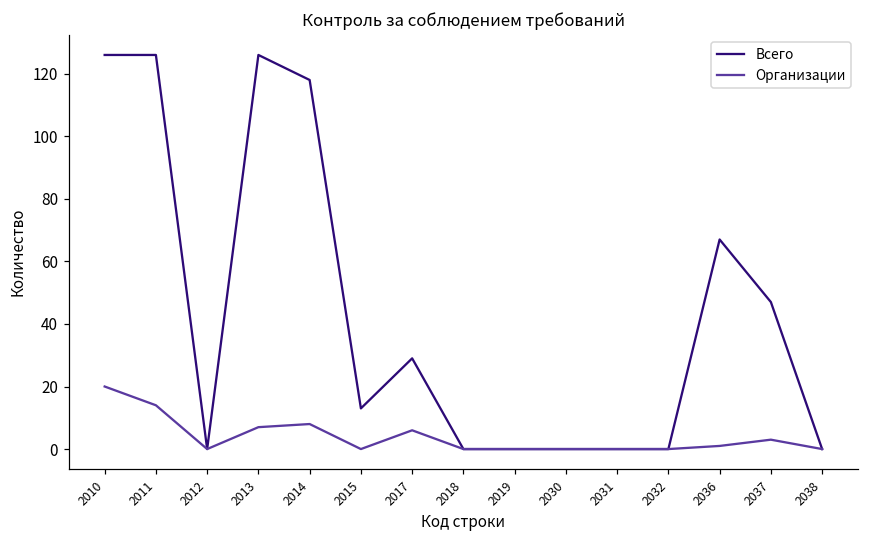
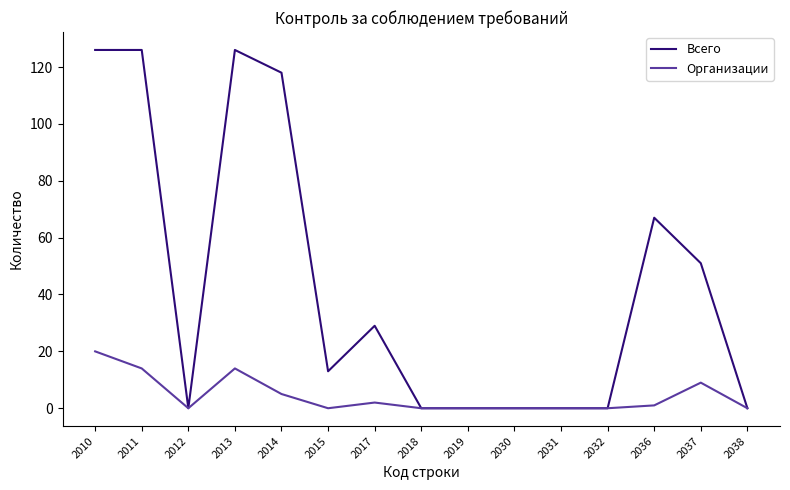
  {
    "Всего": {
      "2010": 126,
      "2011": 126,
      "2013": 126,
      "2014": 118,
      "2015": 13,
      "2017": 29,
      "2036": 67,
-     "2037": 47
+     "2037": 51
    },
    "Организации": {
      "2010": 20,
      "2011": 14,
-     "2013": 7,
-     "2014": 8,
+     "2013": 14,
+     "2014": 5,
      "2015": 0,
-     "2017": 6,
+     "2017": 2,
      "2036": 1,
-     "2037": 3
+     "2037": 9
    }
  }
